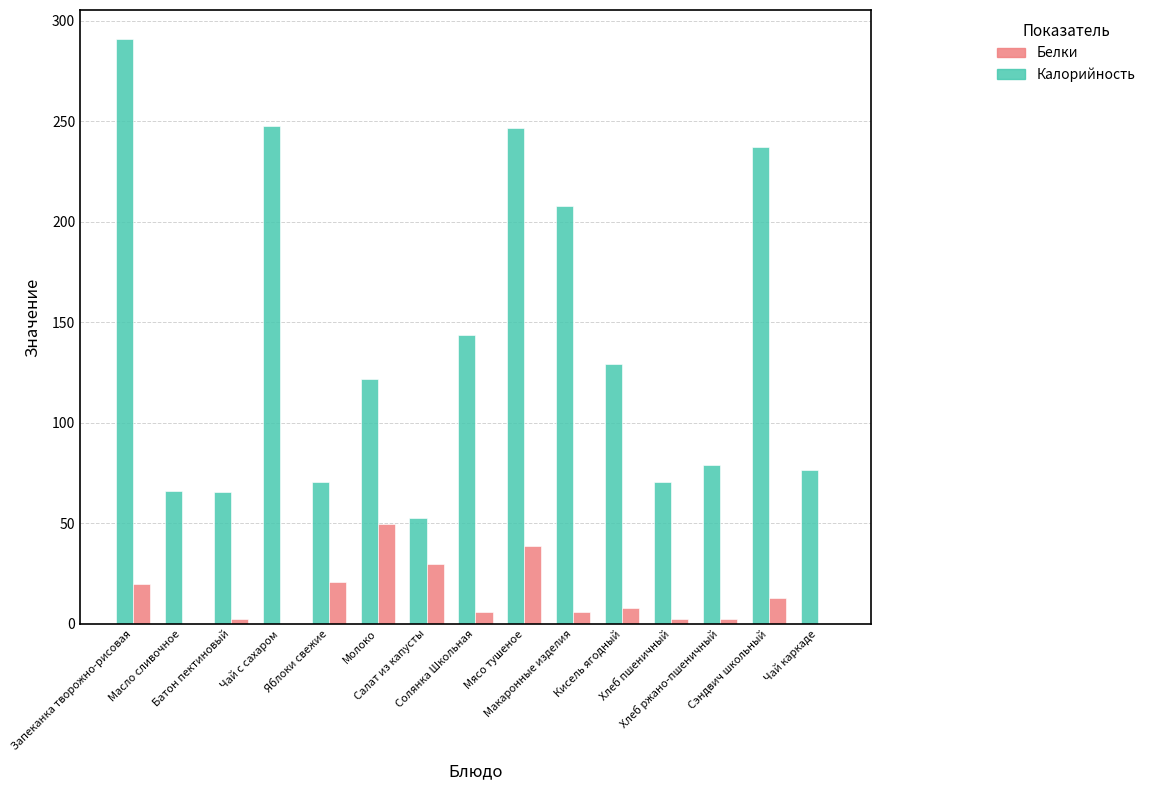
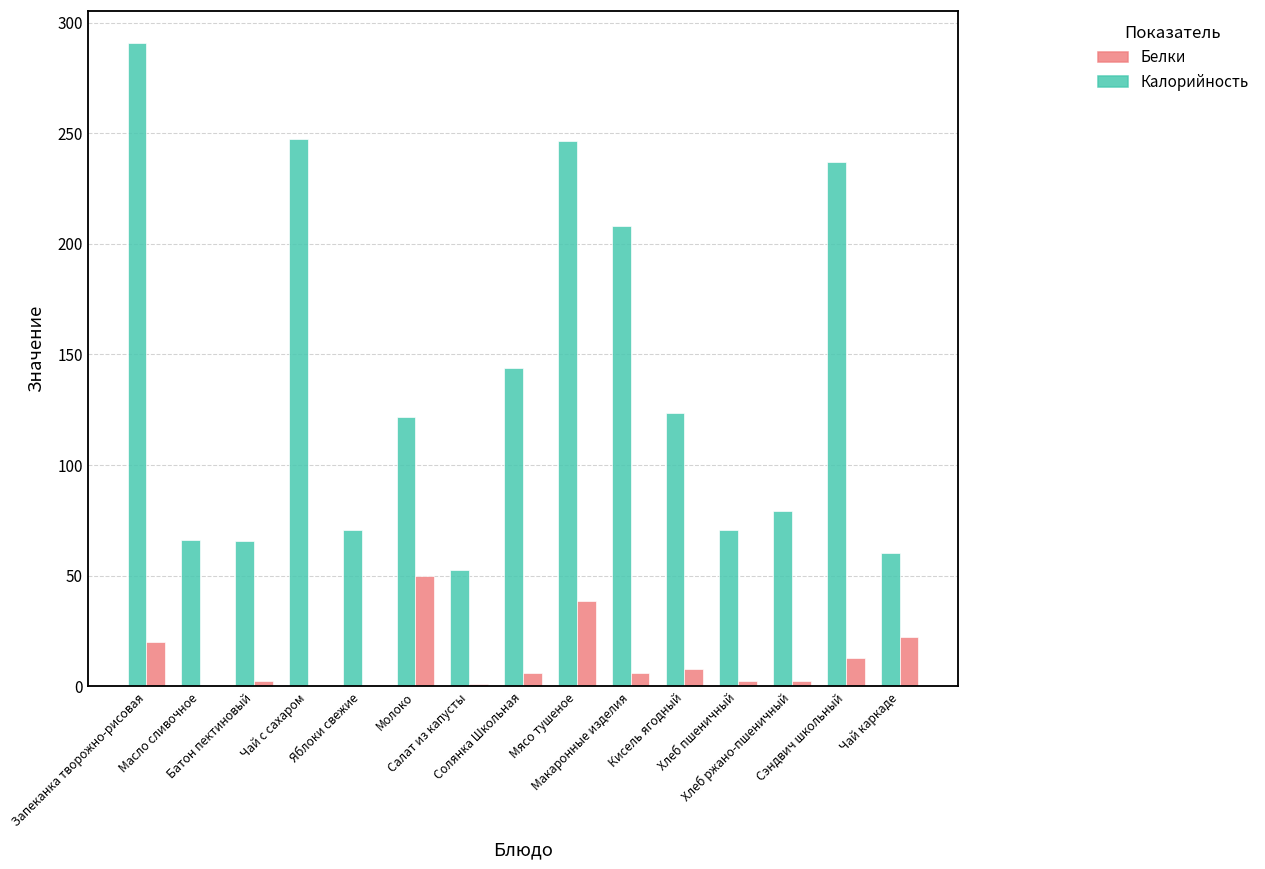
  {
    "Калорийность": {
      "Запеканка творожно-рисовая": 291,
      "Масло сливочное": 66,
      "Батон пектиновый": 66,
      "Чай с сахаром": 248,
      "Яблоки свежие": 71,
      "Молоко": 122,
      "Салат из капусты": 52,
      "Солянка Школьная": 144,
      "Мясо тушеное": 246,
      "Макаронные изделия": 208,
-     "Кисель ягодный": 129,
+     "Кисель ягодный": 124,
      "Хлеб пшеничный": 71,
      "Хлеб ржано-пшеничный": 79,
      "Сэндвич школьный": 237,
-     "Чай каркаде": 77
+     "Чай каркаде": 60
    },
    "Белки": {
      "Запеканка творожно-рисовая": 20,
      "Батон пектиновый": 2,
-     "Яблоки свежие": 21,
+     "Яблоки свежие": 1,
      "Молоко": 50,
-     "Салат из капусты": 30,
+     "Салат из капусты": 1,
      "Солянка Школьная": 6,
      "Мясо тушеное": 39,
      "Макаронные изделия": 6,
      "Кисель ягодный": 8,
      "Хлеб пшеничный": 2,
      "Хлеб ржано-пшеничный": 3,
      "Сэндвич школьный": 13,
-     "Чай каркаде": 0
+     "Чай каркаде": 22
    }
  }
